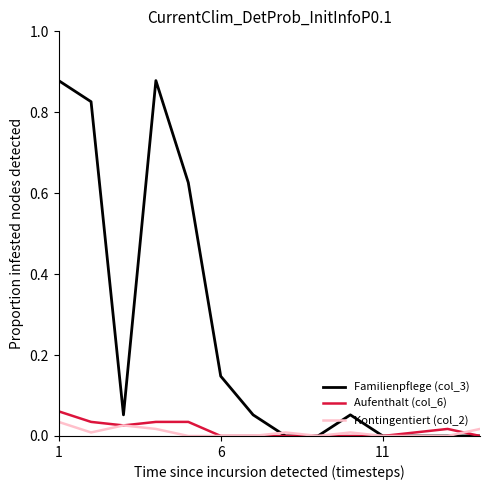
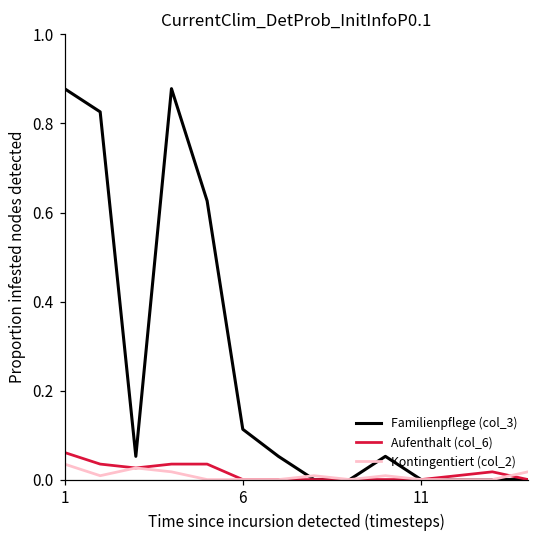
  {
    "Familienpflege (col_3)": {
      "1": 0.88,
-     "6": 0.15
+     "6": 0.11
    },
    "Aufenthalt (col_6)": {
      "1": 0.06
    },
    "Kontingentiert (col_2)": {
      "1": 0.03
    }
  }
